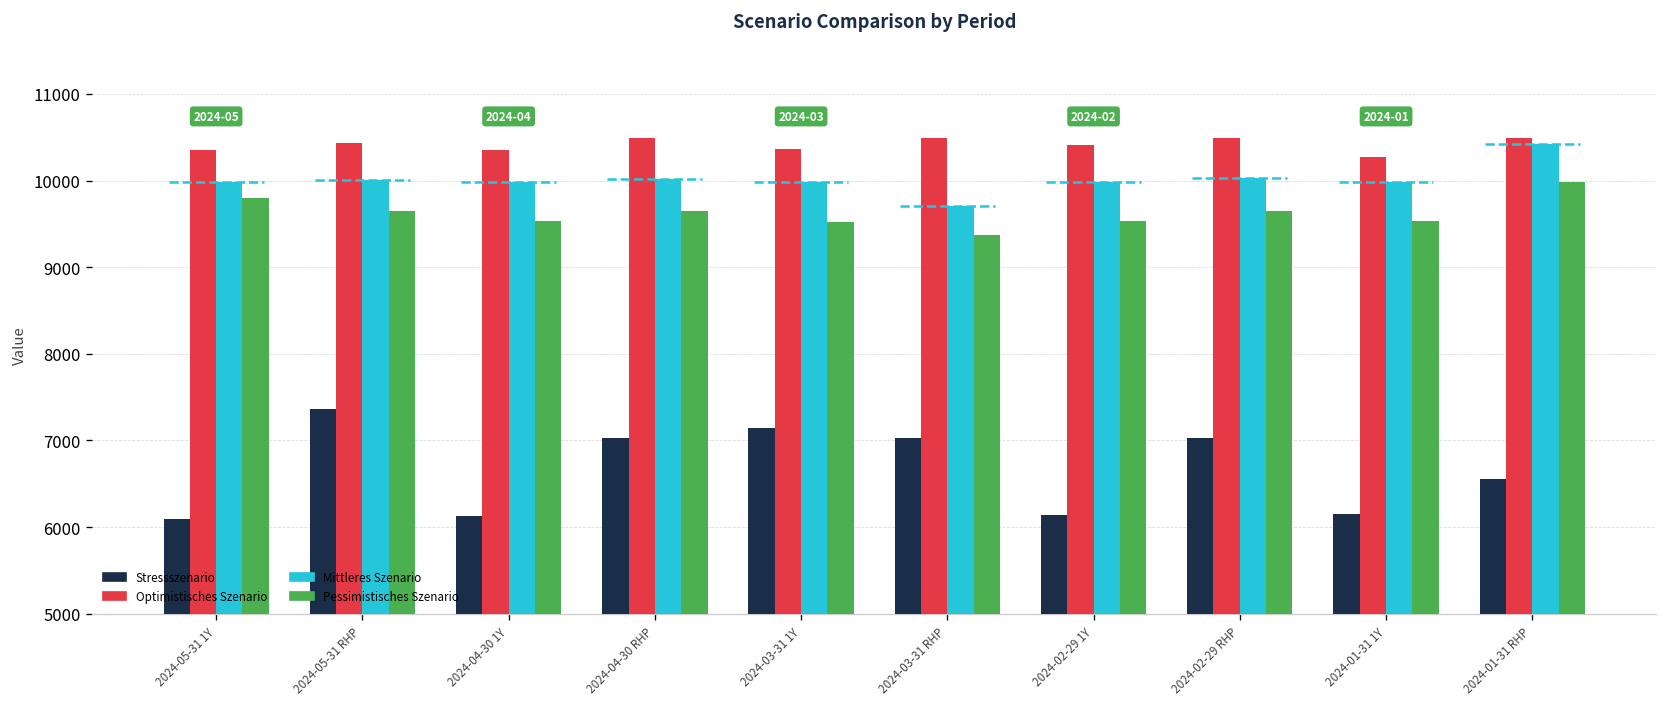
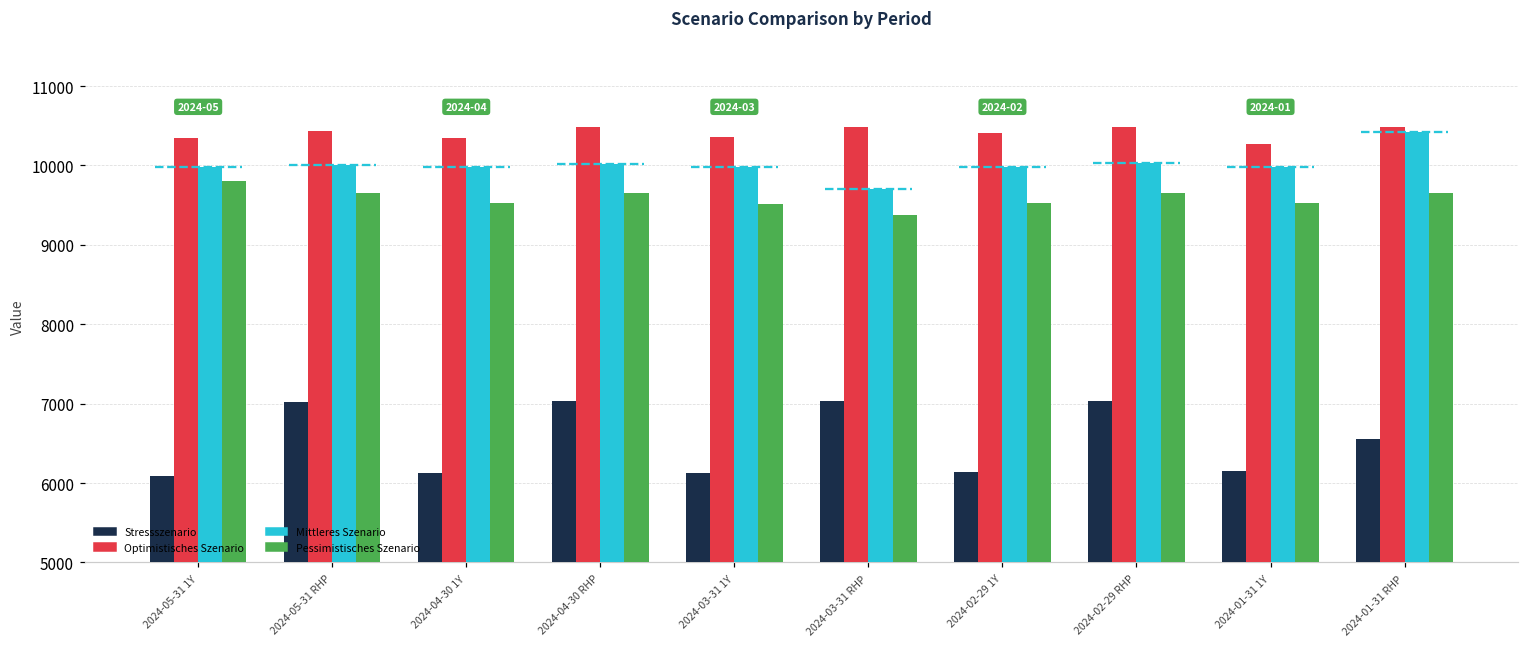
  {
    "Stressszenario": {
      "2024-05-31 1Y": 6100,
-     "2024-05-31 RHP": 7400,
+     "2024-05-31 RHP": 7000,
      "2024-04-30 1Y": 6100,
      "2024-04-30 RHP": 7000,
-     "2024-03-31 1Y": 7100,
+     "2024-03-31 1Y": 6100,
      "2024-03-31 RHP": 7000,
      "2024-02-29 1Y": 6100,
      "2024-02-29 RHP": 7000,
      "2024-01-31 1Y": 6200,
      "2024-01-31 RHP": 6600
    },
    "Optimistisches Szenario": {
      "2024-05-31 RHP": 10400,
      "2024-04-30 RHP": 10500,
      "2024-03-31 RHP": 10500,
      "2024-02-29 RHP": 10500,
      "2024-01-31 1Y": 10300,
      "2024-01-31 RHP": 10500
    },
    "Mittleres Szenario": {
      "2024-05-31 1Y": 10000,
      "2024-05-31 RHP": 10000,
      "2024-04-30 1Y": 10000,
      "2024-04-30 RHP": 10000,
      "2024-03-31 1Y": 10000,
      "2024-03-31 RHP": 9700,
      "2024-02-29 1Y": 10000,
      "2024-02-29 RHP": 10000,
      "2024-01-31 1Y": 10000,
      "2024-01-31 RHP": 10400
    },
    "Pessimistisches Szenario": {
      "2024-05-31 1Y": 9800,
      "2024-05-31 RHP": 9700,
      "2024-04-30 1Y": 9500,
      "2024-04-30 RHP": 9700,
      "2024-03-31 1Y": 9500,
      "2024-03-31 RHP": 9400,
      "2024-02-29 1Y": 9500,
      "2024-02-29 RHP": 9700,
      "2024-01-31 1Y": 9500,
-     "2024-01-31 RHP": 10000
+     "2024-01-31 RHP": 9700
    }
  }
